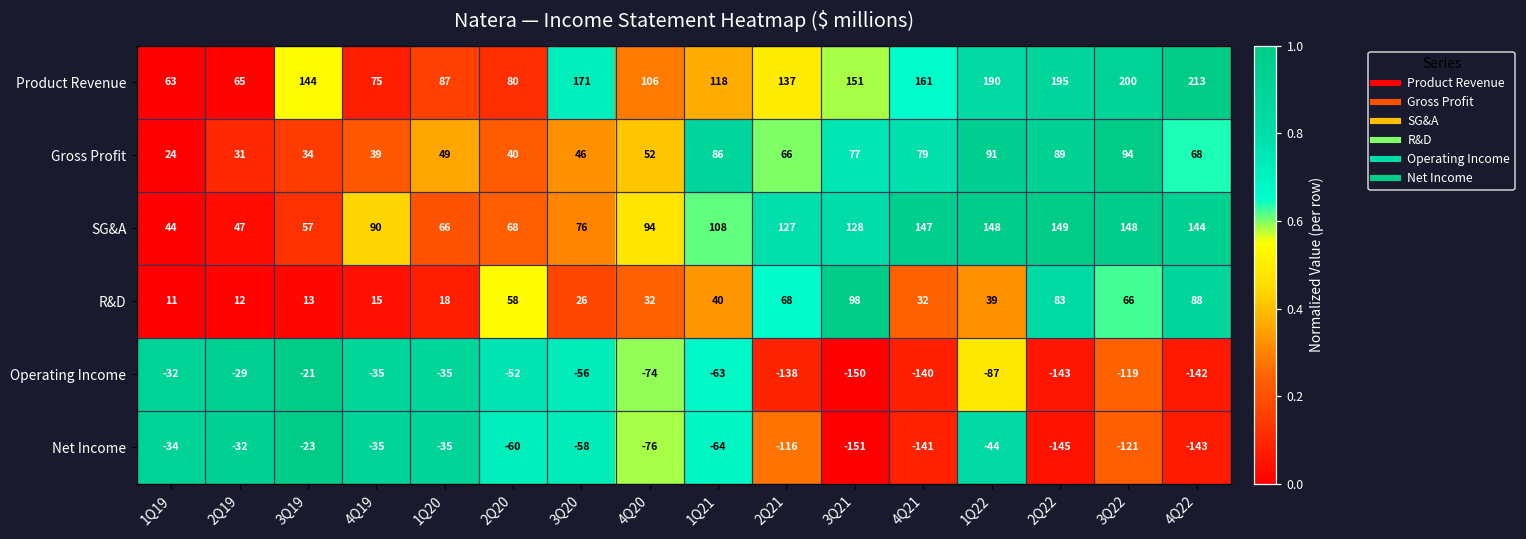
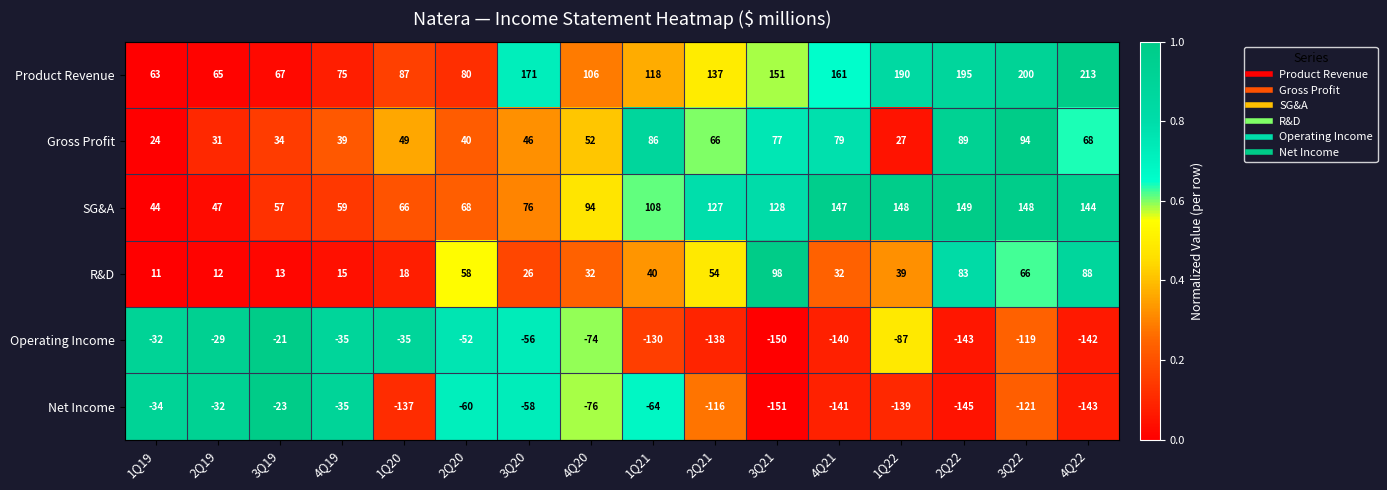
  {
    "Product Revenue": {
      "1Q19": 63,
      "2Q19": 65,
-     "3Q19": 144,
+     "3Q19": 67,
      "4Q19": 75,
      "1Q20": 87,
      "2Q20": 80,
      "3Q20": 171,
      "4Q20": 106,
      "1Q21": 118,
      "2Q21": 137,
      "3Q21": 151,
      "4Q21": 161,
      "1Q22": 190,
      "2Q22": 195,
      "3Q22": 200,
      "4Q22": 213
    },
    "Gross Profit": {
      "1Q19": 24,
      "2Q19": 31,
      "3Q19": 34,
      "4Q19": 39,
      "1Q20": 49,
      "2Q20": 40,
      "3Q20": 46,
      "4Q20": 52,
      "1Q21": 86,
      "2Q21": 66,
      "3Q21": 77,
      "4Q21": 79,
-     "1Q22": 91,
+     "1Q22": 27,
      "2Q22": 89,
      "3Q22": 94,
      "4Q22": 68
    },
    "SG&A": {
      "1Q19": 44,
      "2Q19": 47,
      "3Q19": 57,
-     "4Q19": 90,
+     "4Q19": 59,
      "1Q20": 66,
      "2Q20": 68,
      "3Q20": 76,
      "4Q20": 94,
      "1Q21": 108,
      "2Q21": 127,
      "3Q21": 128,
      "4Q21": 147,
      "1Q22": 148,
      "2Q22": 149,
      "3Q22": 148,
      "4Q22": 144
    },
    "R&D": {
      "1Q19": 11,
      "2Q19": 12,
      "3Q19": 13,
      "4Q19": 15,
      "1Q20": 18,
      "2Q20": 58,
      "3Q20": 26,
      "4Q20": 32,
      "1Q21": 40,
-     "2Q21": 68,
+     "2Q21": 54,
      "3Q21": 98,
      "4Q21": 32,
      "1Q22": 39,
      "2Q22": 83,
      "3Q22": 66,
      "4Q22": 88
    },
    "Operating Income": {
      "1Q19": -32,
      "2Q19": -29,
      "3Q19": -21,
      "4Q19": -35,
      "1Q20": -35,
      "2Q20": -52,
      "3Q20": -56,
      "4Q20": -74,
-     "1Q21": -63,
+     "1Q21": -130,
      "2Q21": -138,
      "3Q21": -150,
      "4Q21": -140,
      "1Q22": -87,
      "2Q22": -143,
      "3Q22": -119,
      "4Q22": -142
    },
    "Net Income": {
      "1Q19": -34,
      "2Q19": -32,
      "3Q19": -23,
      "4Q19": -35,
-     "1Q20": -35,
+     "1Q20": -137,
      "2Q20": -60,
      "3Q20": -58,
      "4Q20": -76,
      "1Q21": -64,
      "2Q21": -116,
      "3Q21": -151,
      "4Q21": -141,
-     "1Q22": -44,
+     "1Q22": -139,
      "2Q22": -145,
      "3Q22": -121,
      "4Q22": -143
    }
  }
